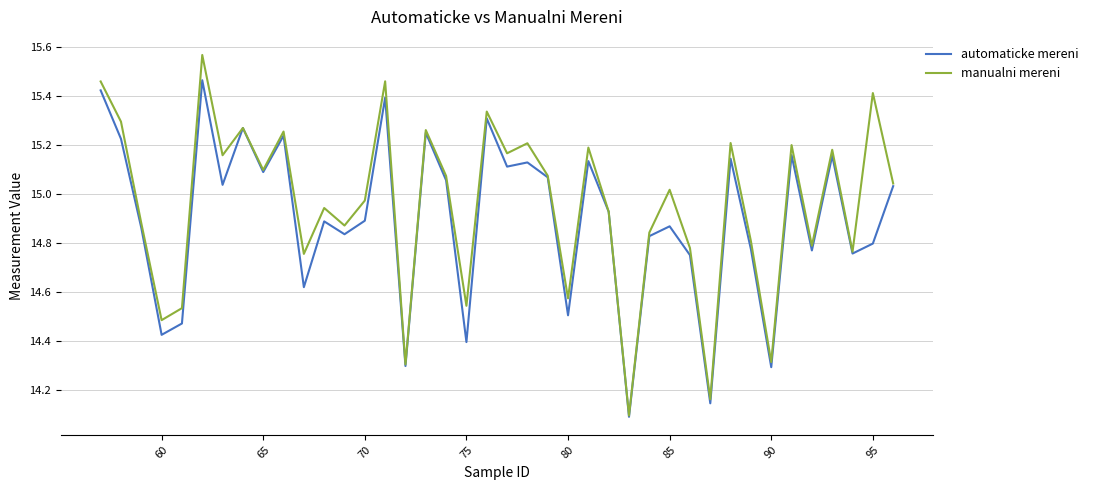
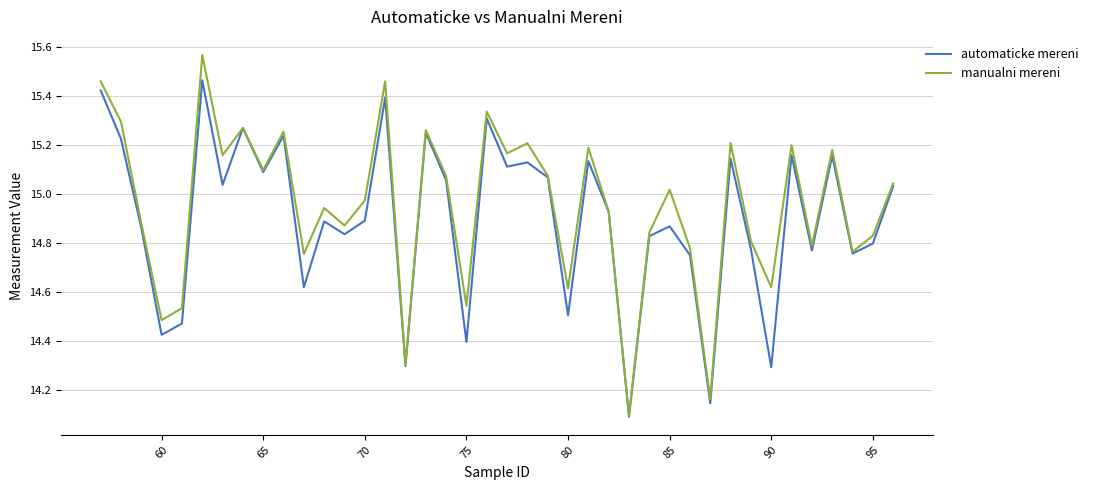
  {
    "automaticke mereni": {
      "60": 14.43,
      "70": 14.89,
      "75": 14.40,
      "80": 14.51,
      "85": 14.87,
      "90": 14.29,
      "95": 14.80
    },
    "manualni mereni": {
      "60": 14.49,
      "70": 14.97,
      "75": 14.54,
-     "80": 14.58,
+     "80": 14.62,
      "85": 15.02,
-     "90": 14.32,
-     "95": 15.41
+     "90": 14.62,
+     "95": 14.83
    }
  }
